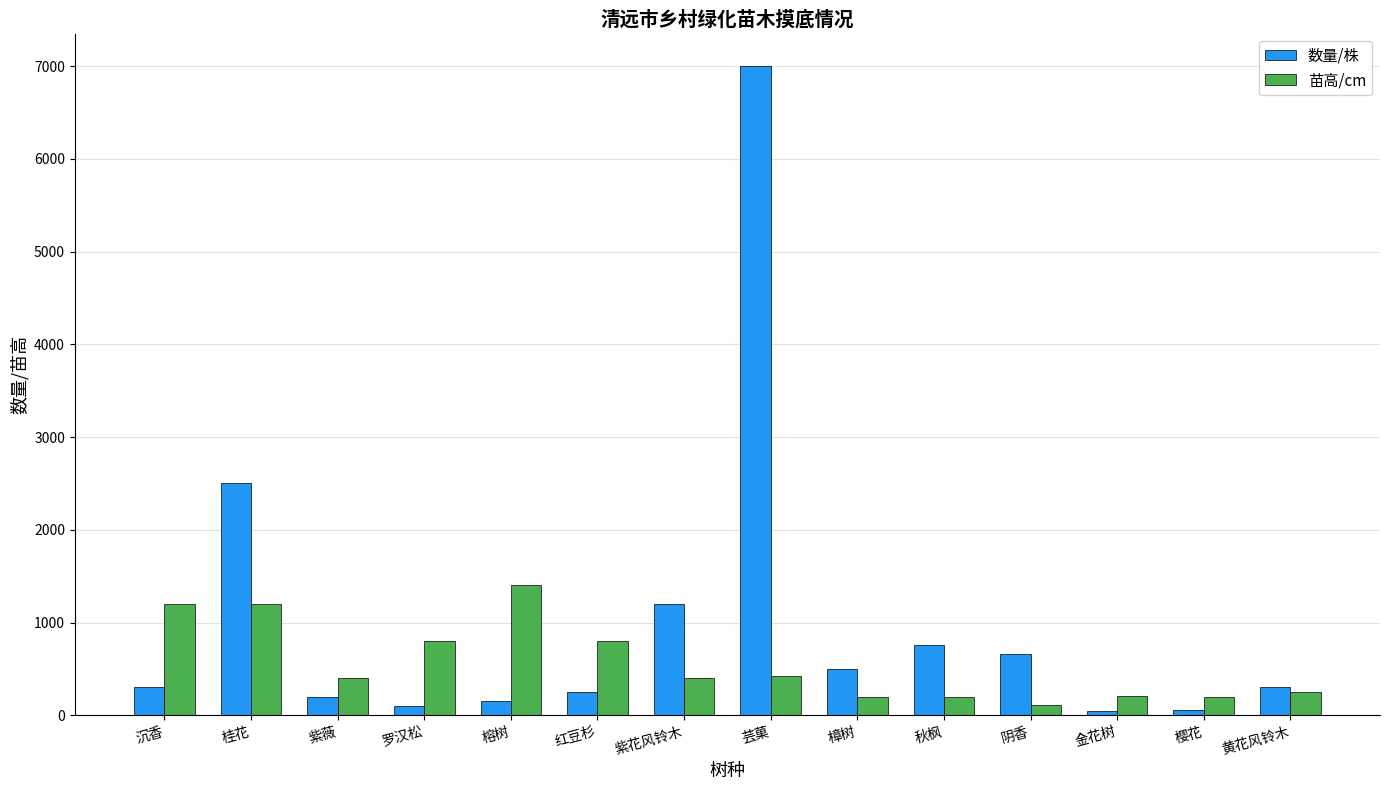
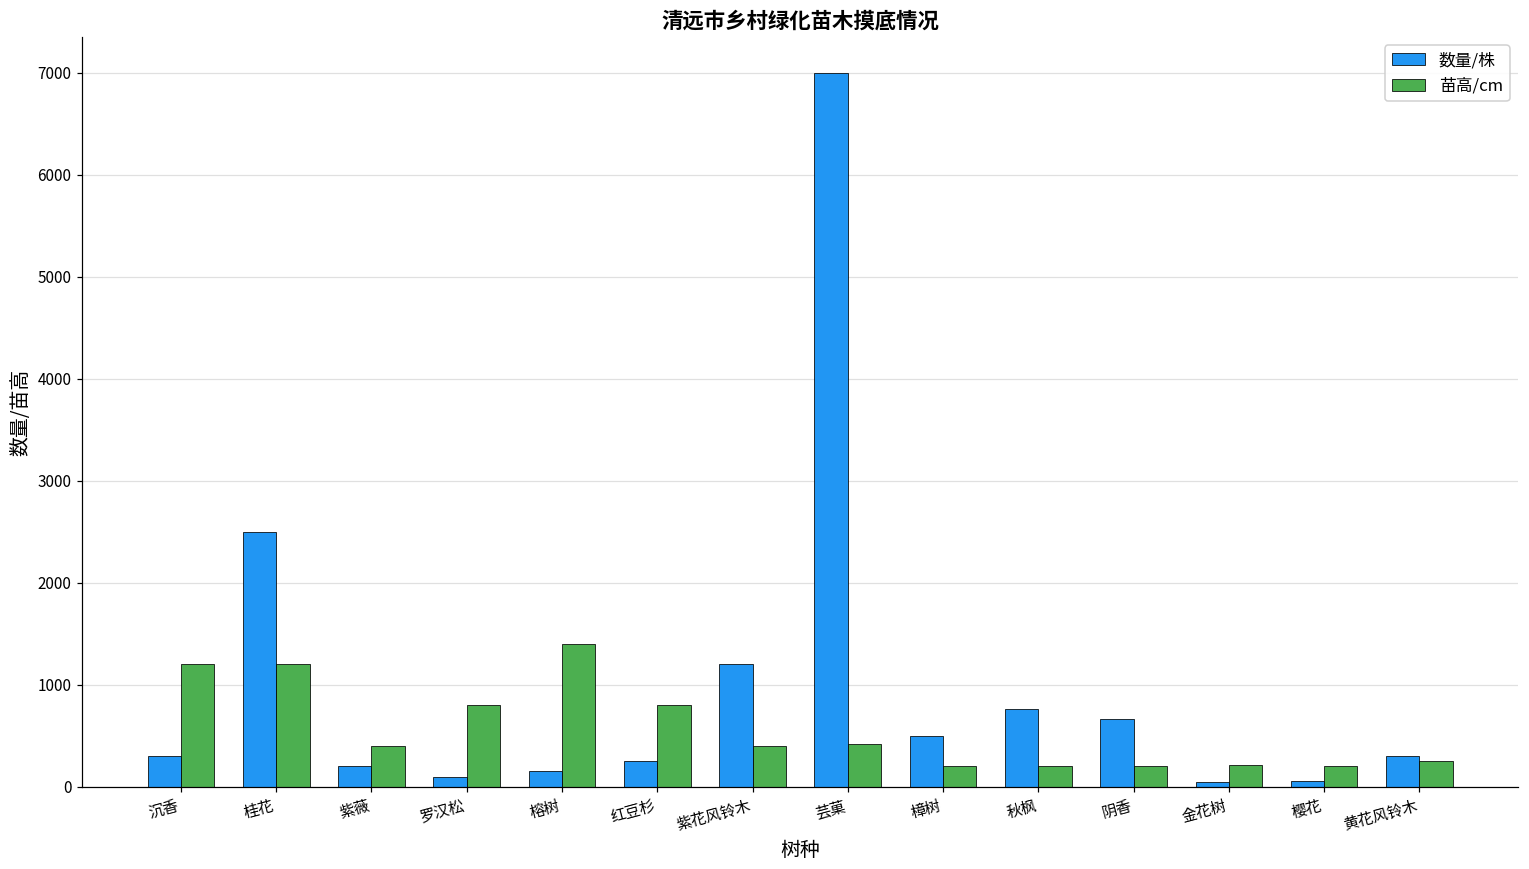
  {
    "数量/株": {
      "沉香": 300,
      "桂花": 2500,
      "紫薇": 200,
      "罗汉松": 100,
      "榕树": 200,
      "红豆杉": 300,
      "紫花风铃木": 1200,
      "芸菓": 7000,
      "樟树": 500,
      "秋枫": 800,
      "阴香": 700,
      "金花树": 100,
      "樱花": 100,
      "黄花风铃木": 300
    },
    "苗高/cm": {
      "沉香": 1200,
      "桂花": 1200,
      "紫薇": 400,
      "罗汉松": 800,
      "榕树": 1400,
      "红豆杉": 800,
      "紫花风铃木": 400,
      "芸菓": 400,
      "樟树": 200,
      "秋枫": 200,
-     "阴香": 100,
+     "阴香": 200,
      "金花树": 200,
      "樱花": 200,
      "黄花风铃木": 300
    }
  }
